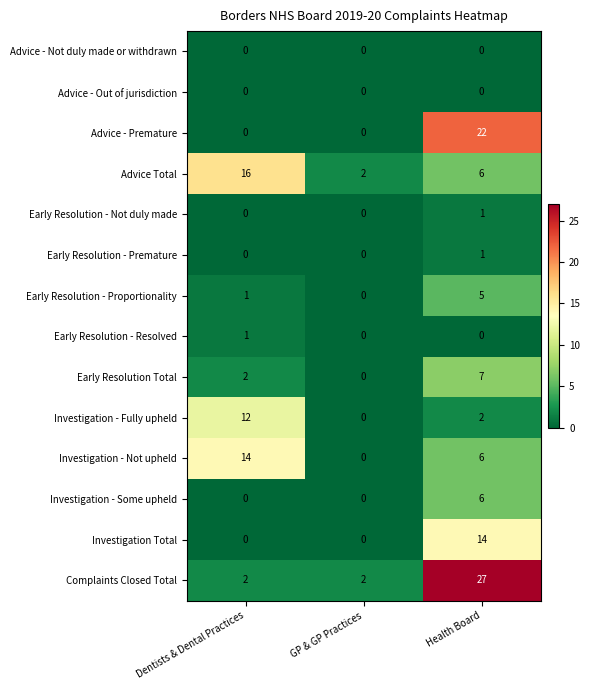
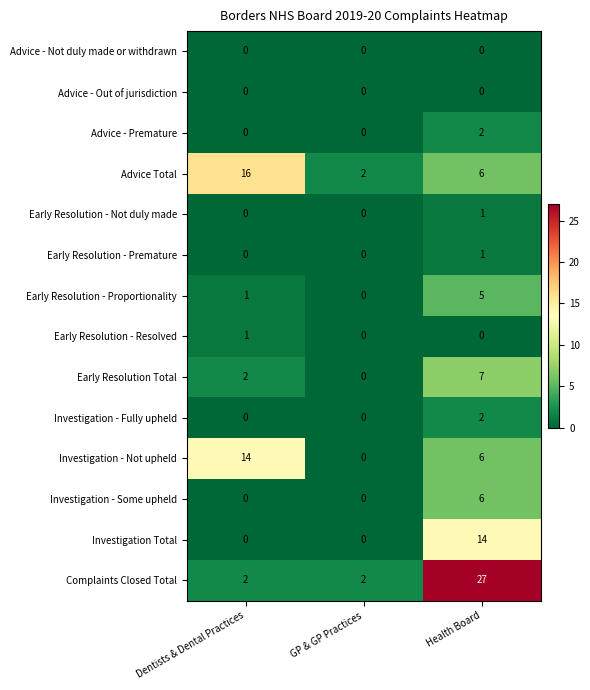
  {
    "Advice - Not duly made or withdrawn": {
      "Dentists & Dental Practices": 0,
      "GP & GP Practices": 0,
      "Health Board": 0
    },
    "Advice - Out of jurisdiction": {
      "Dentists & Dental Practices": 0,
      "GP & GP Practices": 0,
      "Health Board": 0
    },
    "Advice - Premature": {
      "Dentists & Dental Practices": 0,
      "GP & GP Practices": 0,
-     "Health Board": 22
+     "Health Board": 2
    },
    "Advice Total": {
      "Dentists & Dental Practices": 16,
      "GP & GP Practices": 2,
      "Health Board": 6
    },
    "Early Resolution - Not duly made": {
      "Dentists & Dental Practices": 0,
      "GP & GP Practices": 0,
      "Health Board": 1
    },
    "Early Resolution - Premature": {
      "Dentists & Dental Practices": 0,
      "GP & GP Practices": 0,
      "Health Board": 1
    },
    "Early Resolution - Proportionality": {
      "Dentists & Dental Practices": 1,
      "GP & GP Practices": 0,
      "Health Board": 5
    },
    "Early Resolution - Resolved": {
      "Dentists & Dental Practices": 1,
      "GP & GP Practices": 0,
      "Health Board": 0
    },
    "Early Resolution Total": {
      "Dentists & Dental Practices": 2,
      "GP & GP Practices": 0,
      "Health Board": 7
    },
    "Investigation - Fully upheld": {
-     "Dentists & Dental Practices": 12,
+     "Dentists & Dental Practices": 0,
      "GP & GP Practices": 0,
      "Health Board": 2
    },
    "Investigation - Not upheld": {
      "Dentists & Dental Practices": 14,
      "GP & GP Practices": 0,
      "Health Board": 6
    },
    "Investigation - Some upheld": {
      "Dentists & Dental Practices": 0,
      "GP & GP Practices": 0,
      "Health Board": 6
    },
    "Investigation Total": {
      "Dentists & Dental Practices": 0,
      "GP & GP Practices": 0,
      "Health Board": 14
    },
    "Complaints Closed Total": {
      "Dentists & Dental Practices": 2,
      "GP & GP Practices": 2,
      "Health Board": 27
    }
  }
